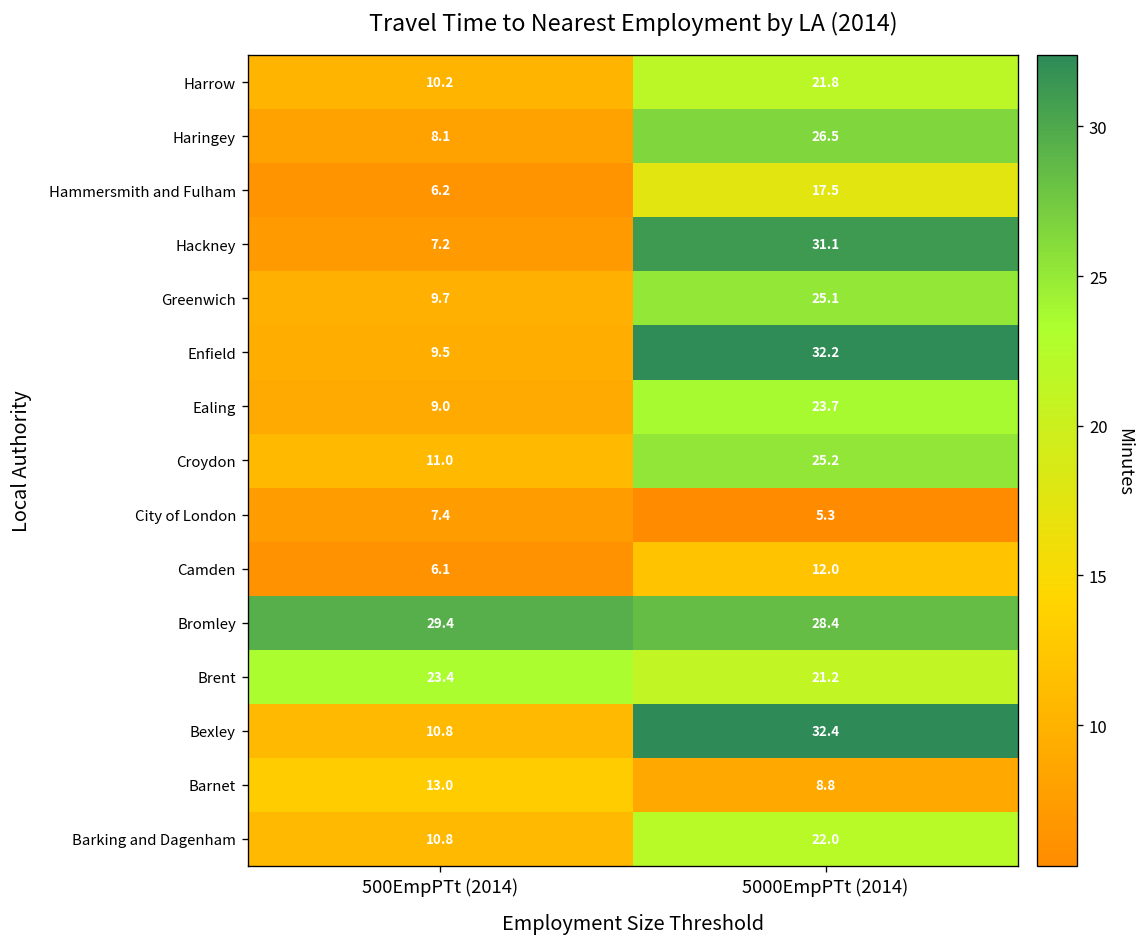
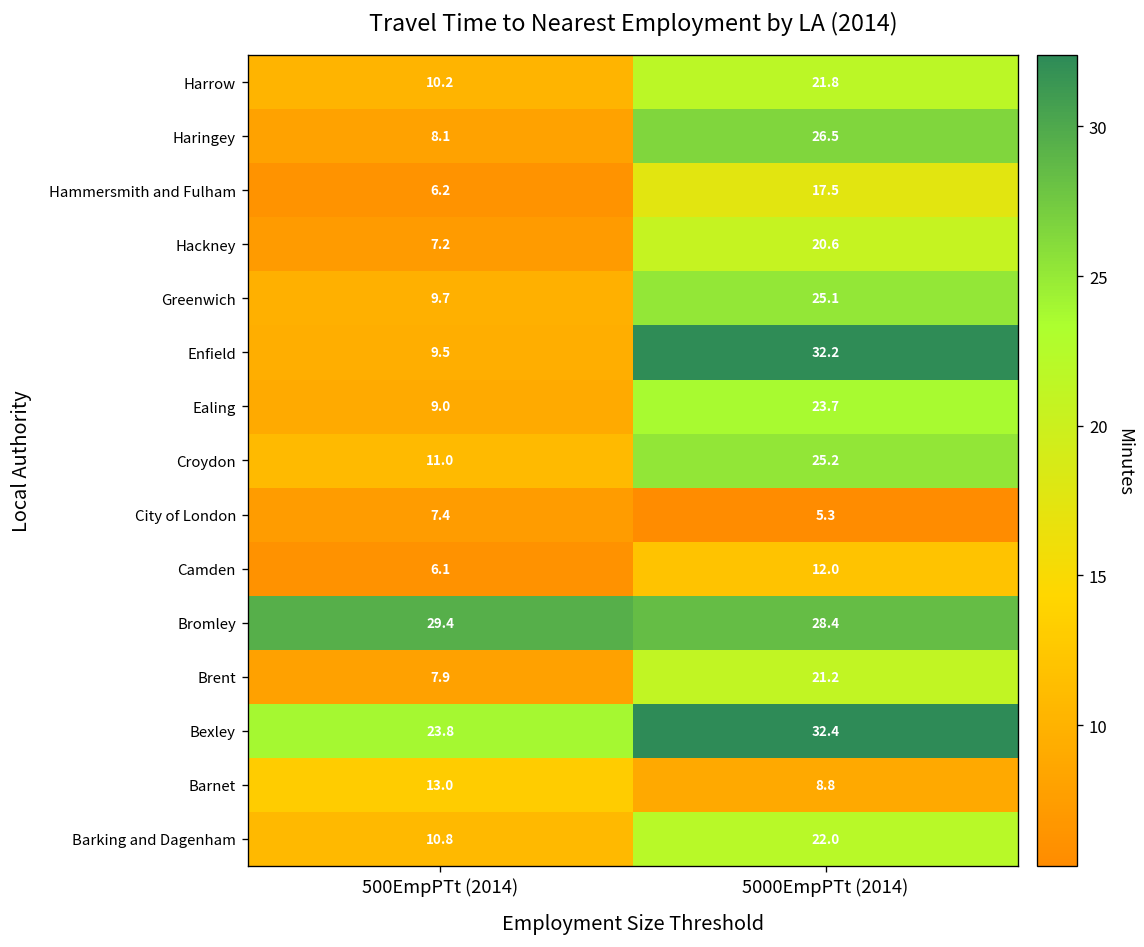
  {
    "Harrow": {
      "500EmpPTt (2014)": 10.2,
      "5000EmpPTt (2014)": 21.8
    },
    "Haringey": {
      "500EmpPTt (2014)": 8.1,
      "5000EmpPTt (2014)": 26.5
    },
    "Hammersmith and Fulham": {
      "500EmpPTt (2014)": 6.2,
      "5000EmpPTt (2014)": 17.5
    },
    "Hackney": {
      "500EmpPTt (2014)": 7.2,
-     "5000EmpPTt (2014)": 31.1
+     "5000EmpPTt (2014)": 20.6
    },
    "Greenwich": {
      "500EmpPTt (2014)": 9.7,
      "5000EmpPTt (2014)": 25.1
    },
    "Enfield": {
      "500EmpPTt (2014)": 9.5,
      "5000EmpPTt (2014)": 32.2
    },
    "Ealing": {
      "500EmpPTt (2014)": 9.0,
      "5000EmpPTt (2014)": 23.7
    },
    "Croydon": {
      "500EmpPTt (2014)": 11.0,
      "5000EmpPTt (2014)": 25.2
    },
    "City of London": {
      "500EmpPTt (2014)": 7.4,
      "5000EmpPTt (2014)": 5.3
    },
    "Camden": {
      "500EmpPTt (2014)": 6.1,
      "5000EmpPTt (2014)": 12.0
    },
    "Bromley": {
      "500EmpPTt (2014)": 29.4,
      "5000EmpPTt (2014)": 28.4
    },
    "Brent": {
-     "500EmpPTt (2014)": 23.4,
+     "500EmpPTt (2014)": 7.9,
      "5000EmpPTt (2014)": 21.2
    },
    "Bexley": {
-     "500EmpPTt (2014)": 10.8,
+     "500EmpPTt (2014)": 23.8,
      "5000EmpPTt (2014)": 32.4
    },
    "Barnet": {
      "500EmpPTt (2014)": 13.0,
      "5000EmpPTt (2014)": 8.8
    },
    "Barking and Dagenham": {
      "500EmpPTt (2014)": 10.8,
      "5000EmpPTt (2014)": 22.0
    }
  }
